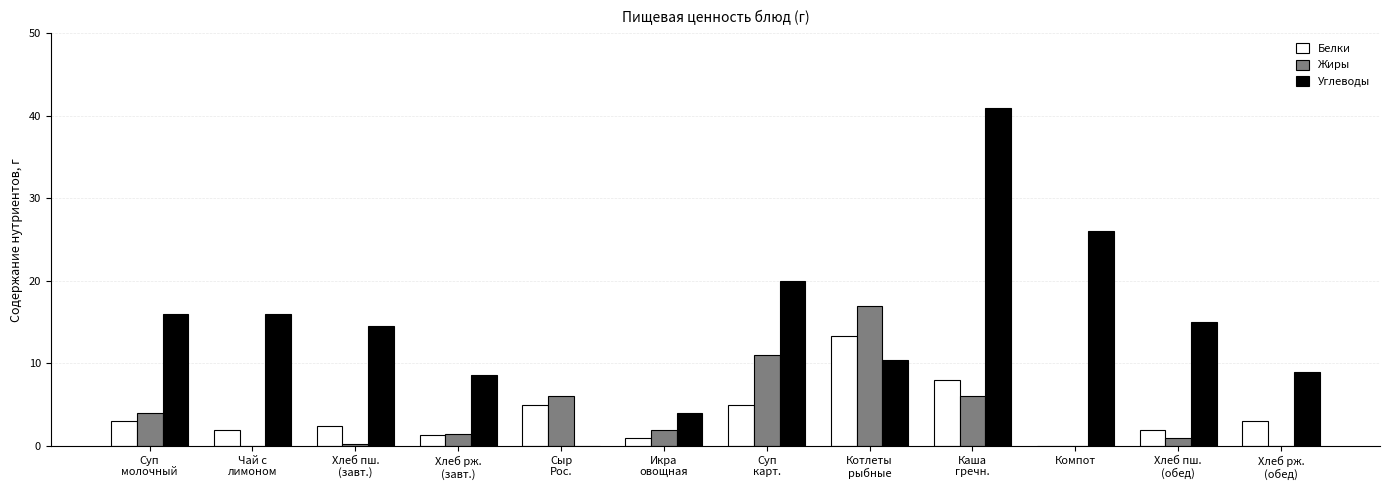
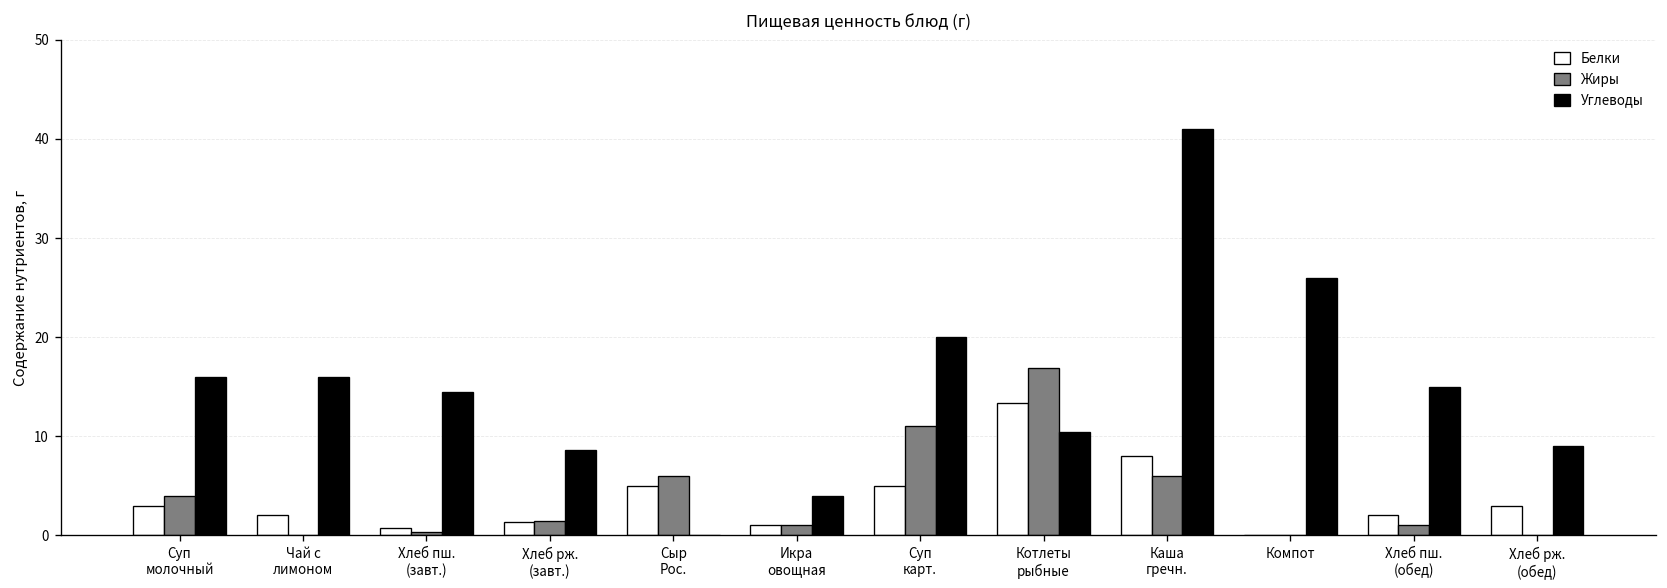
  {
    "Белки": {
      "Суп молочный": 3,
      "Чай с лимоном": 2,
-     "Хлеб пш. (завт.)": 2,
+     "Хлеб пш. (завт.)": 1,
      "Хлеб рж. (завт.)": 1,
      "Сыр Рос.": 5,
      "Икра овощная": 1,
      "Суп карт.": 5,
      "Котлеты рыбные": 13,
      "Каша гречн.": 8,
      "Компот": 0,
      "Хлеб пш. (обед)": 2,
      "Хлеб рж. (обед)": 3
    },
    "Жиры": {
      "Суп молочный": 4,
      "Чай с лимоном": 0,
      "Хлеб рж. (завт.)": 1,
      "Сыр Рос.": 6,
-     "Икра овощная": 2,
+     "Икра овощная": 1,
      "Суп карт.": 11,
      "Котлеты рыбные": 17,
      "Каша гречн.": 6,
      "Компот": 0,
      "Хлеб пш. (обед)": 1,
      "Хлеб рж. (обед)": 0
    },
    "Углеводы": {
      "Суп молочный": 16,
      "Чай с лимоном": 16,
      "Хлеб пш. (завт.)": 15,
      "Хлеб рж. (завт.)": 9,
      "Сыр Рос.": 0,
      "Икра овощная": 4,
      "Суп карт.": 20,
      "Котлеты рыбные": 10,
      "Каша гречн.": 41,
      "Компот": 26,
      "Хлеб пш. (обед)": 15,
      "Хлеб рж. (обед)": 9
    }
  }
